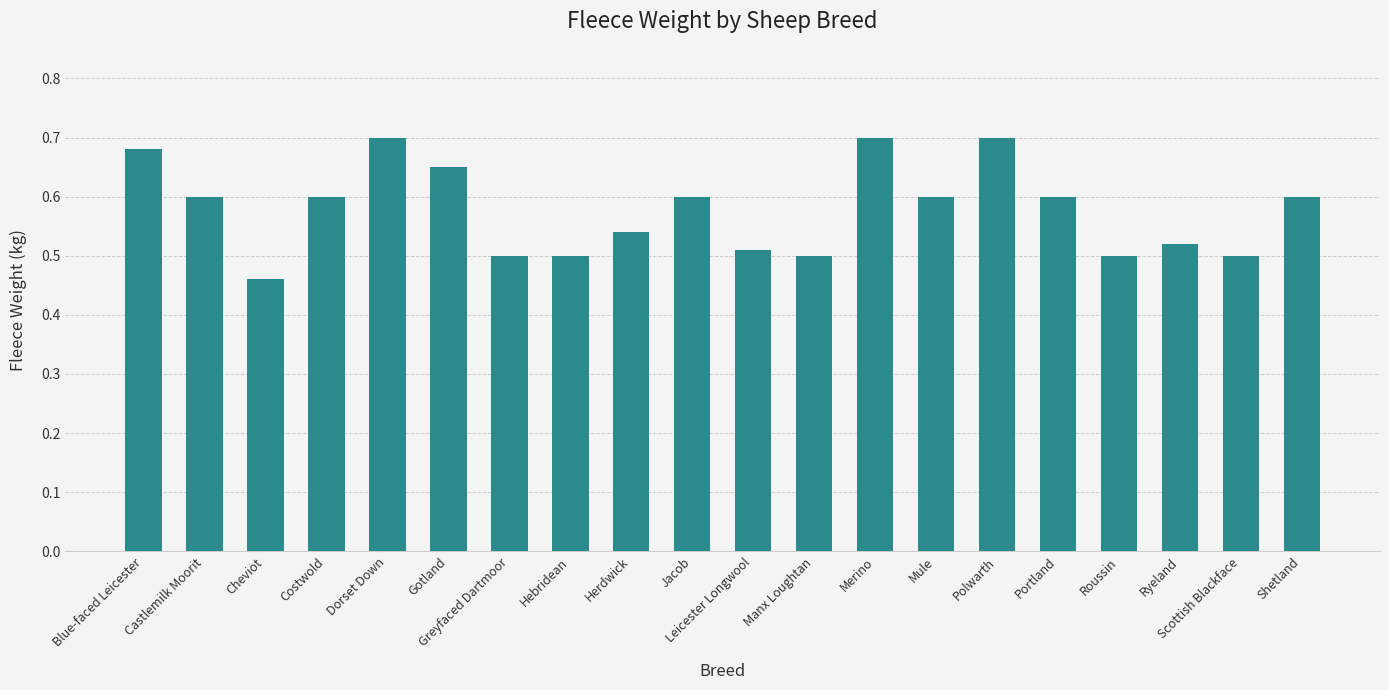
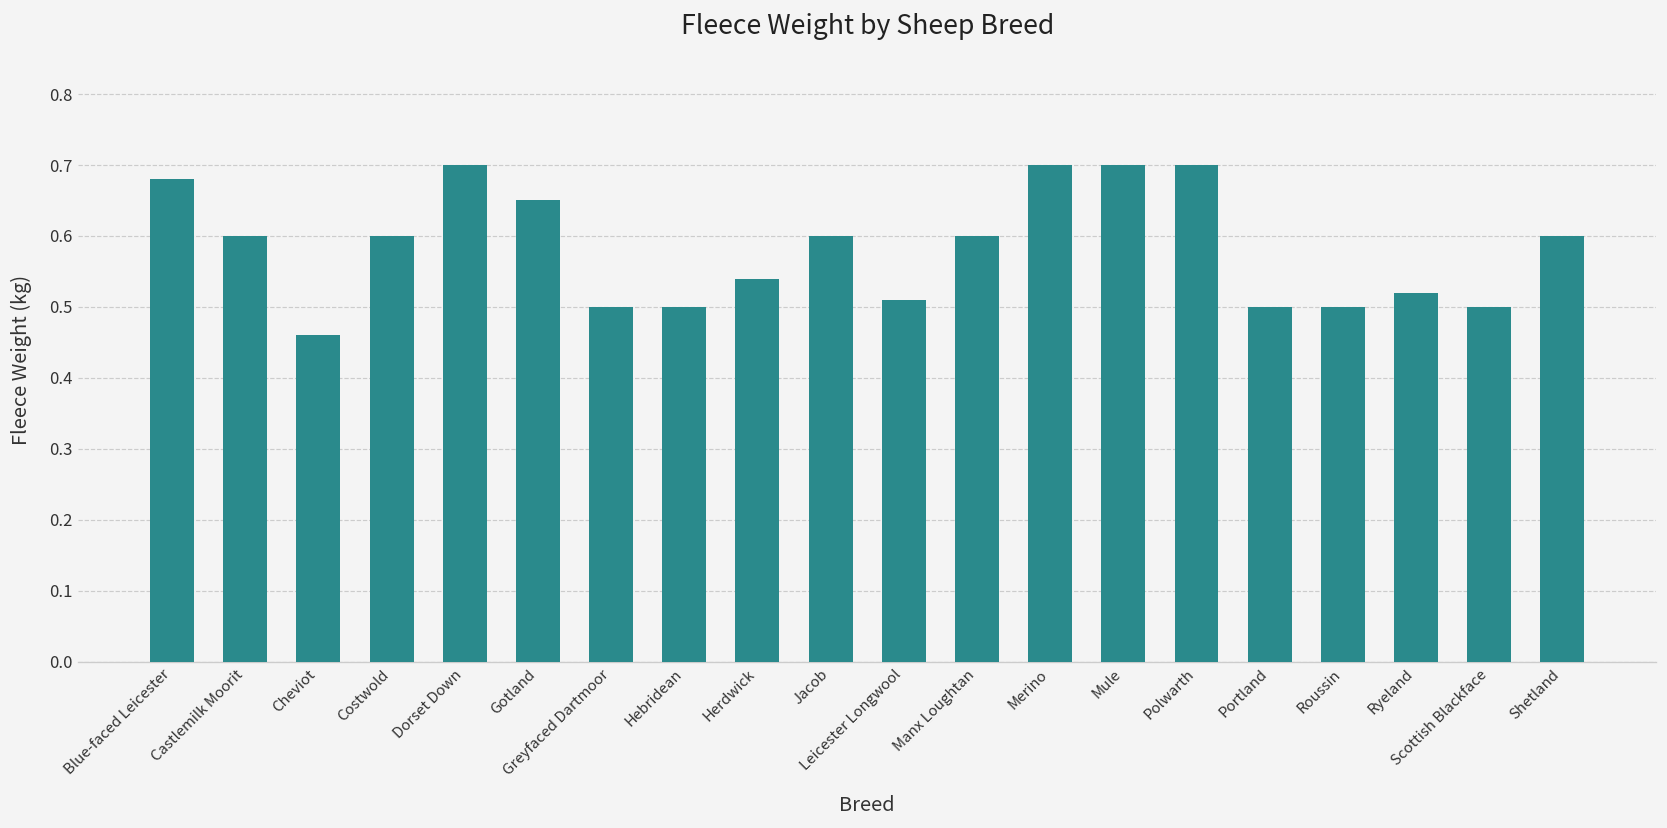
  {
    "Blue-faced Leicester": 0.68,
    "Castlemilk Moorit": 0.6,
    "Cheviot": 0.46,
    "Costwold": 0.6,
    "Dorset Down": 0.7,
    "Gotland": 0.65,
    "Greyfaced Dartmoor": 0.5,
    "Hebridean": 0.5,
    "Herdwick": 0.54,
    "Jacob": 0.6,
    "Leicester Longwool": 0.51,
-   "Manx Loughtan": 0.5,
+   "Manx Loughtan": 0.6,
    "Merino": 0.7,
-   "Mule": 0.6,
+   "Mule": 0.7,
    "Polwarth": 0.7,
-   "Portland": 0.6,
+   "Portland": 0.5,
    "Roussin": 0.5,
    "Ryeland": 0.52,
    "Scottish Blackface": 0.5,
    "Shetland": 0.6
  }
